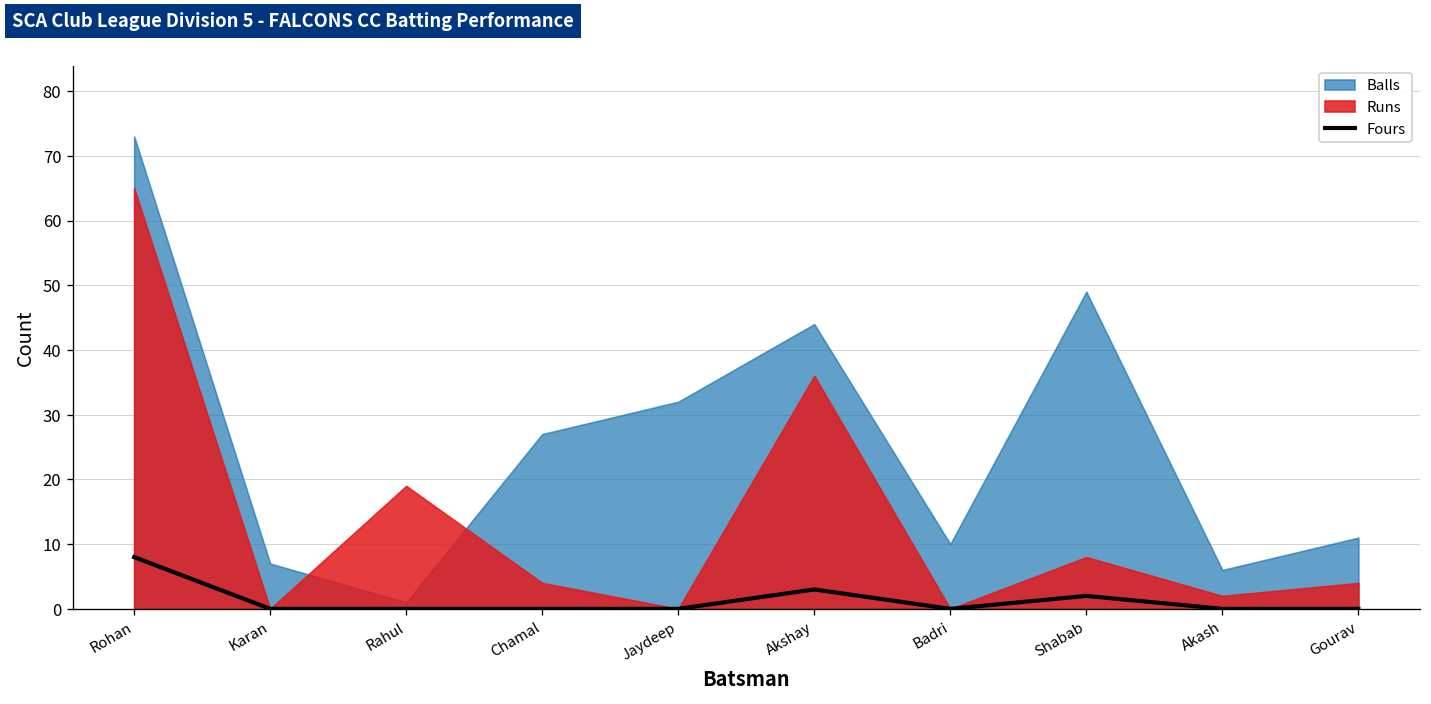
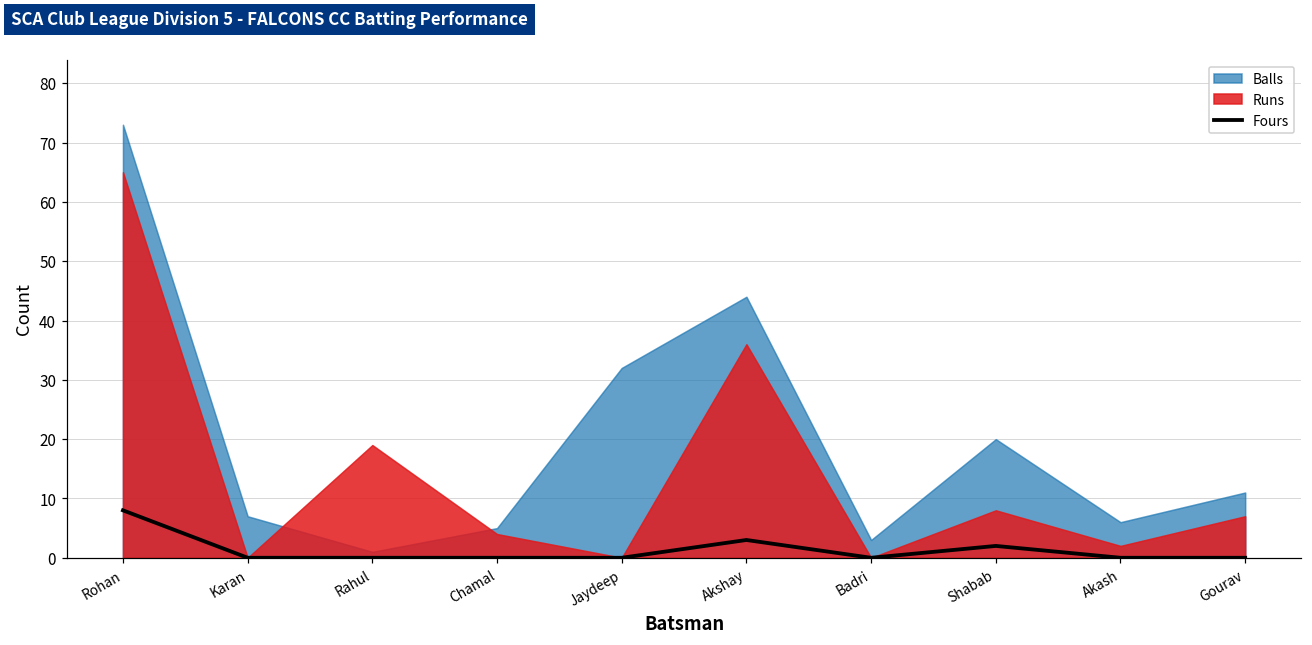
  {
    "Fours": {
      "Rohan": 8,
      "Rahul": 0,
      "Chamal": 0,
      "Akshay": 3,
      "Shabab": 2,
      "Akash": 0,
      "Gourav": 0
    },
    "Balls": {
      "Rohan": 73,
      "Karan": 7,
      "Rahul": 1,
-     "Chamal": 27,
+     "Chamal": 5,
      "Jaydeep": 32,
      "Akshay": 44,
-     "Badri": 10,
-     "Shabab": 49,
+     "Badri": 3,
+     "Shabab": 20,
      "Akash": 6,
      "Gourav": 11
    },
    "Runs": {
      "Rohan": 65,
      "Rahul": 19,
      "Chamal": 4,
      "Akshay": 36,
      "Shabab": 8,
      "Akash": 2,
-     "Gourav": 4
+     "Gourav": 7
    }
  }
